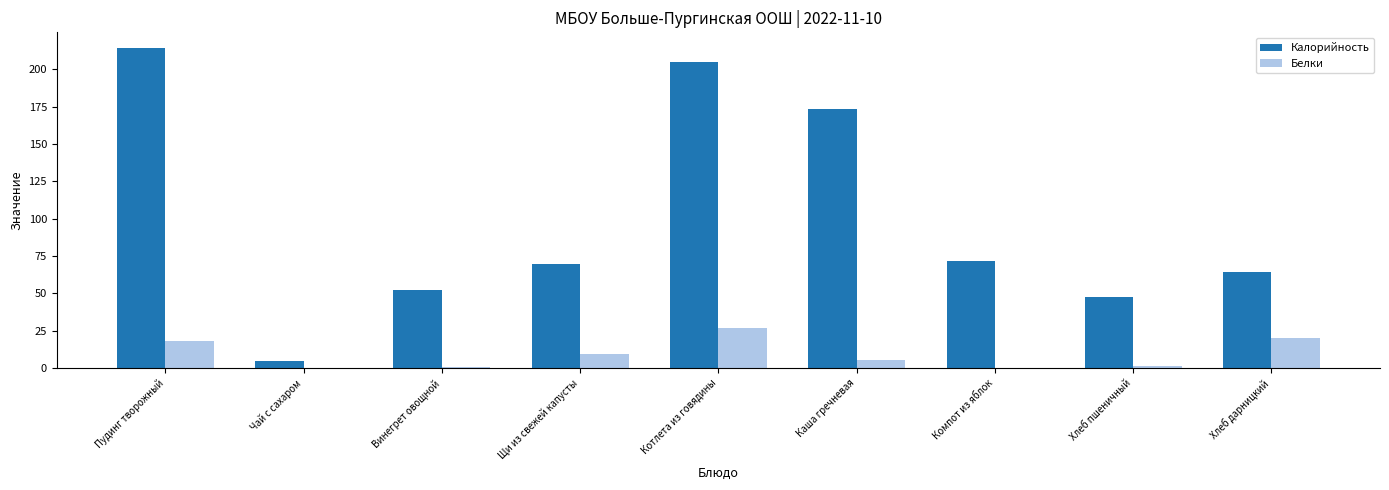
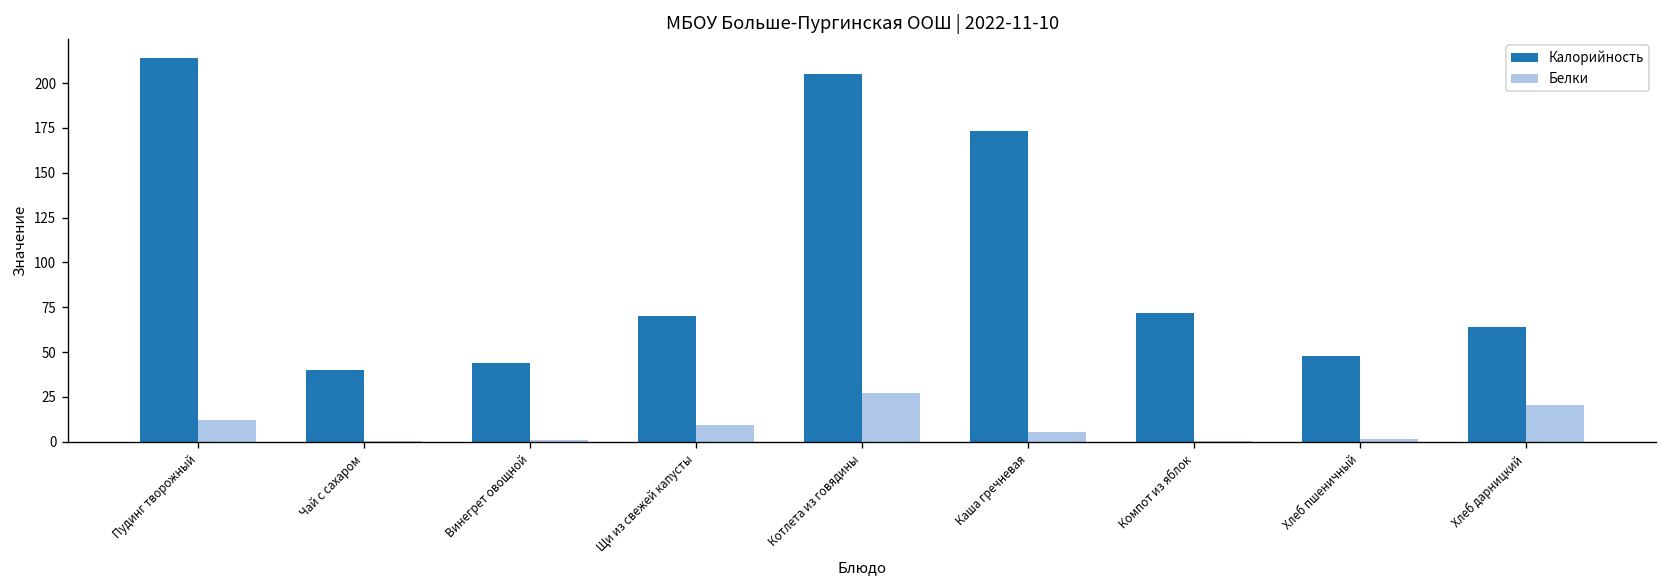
  {
    "Калорийность": {
      "Пудинг творожный": 214,
-     "Чай с сахаром": 5,
-     "Винегрет овощной": 52,
+     "Чай с сахаром": 40,
+     "Винегрет овощной": 44,
      "Щи из свежей капусты": 70,
      "Котлета из говядины": 205,
      "Каша гречневая": 174,
      "Компот из яблок": 72,
      "Хлеб пшеничный": 48,
      "Хлеб дарницкий": 64
    },
    "Белки": {
-     "Пудинг творожный": 18,
+     "Пудинг творожный": 12,
      "Щи из свежей капусты": 9,
      "Котлета из говядины": 27,
      "Каша гречневая": 6,
      "Хлеб дарницкий": 20
    }
  }
